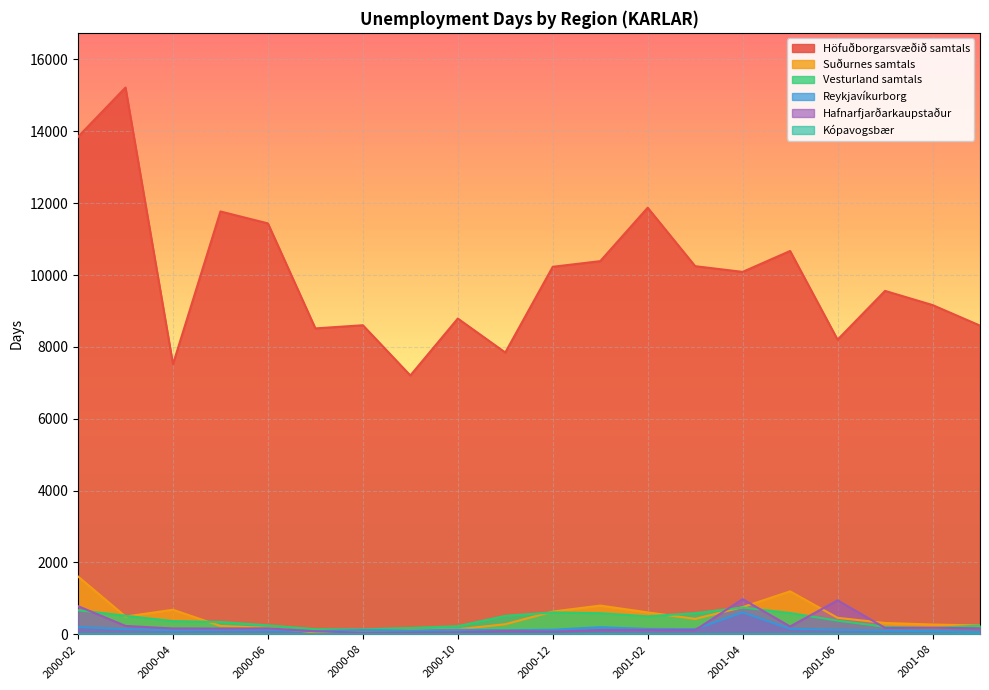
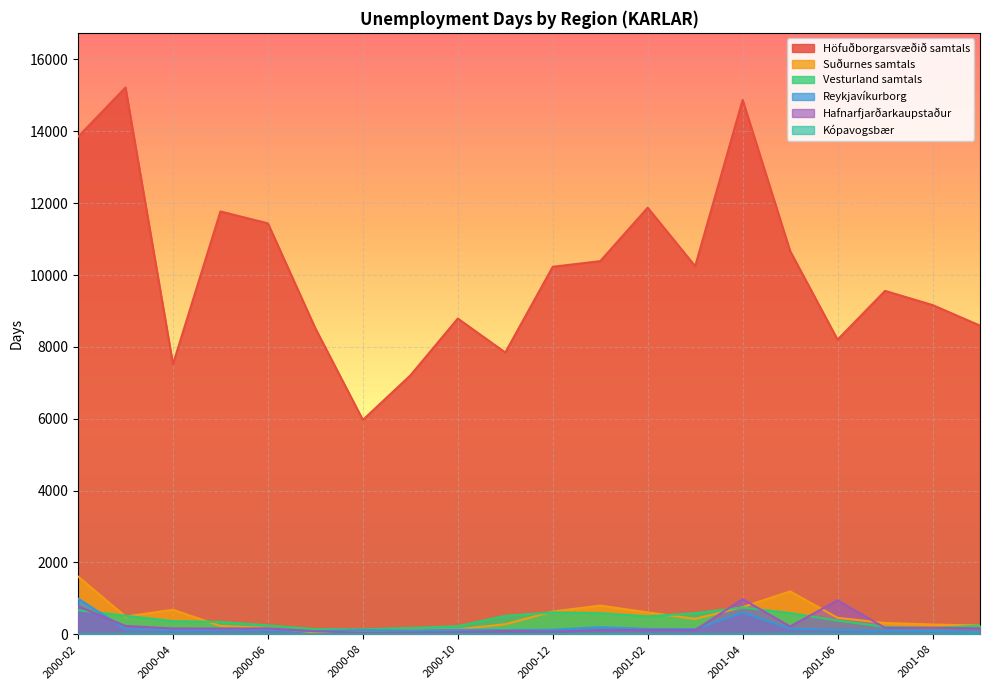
  {
    "Höfuðborgarsvæðið samtals": {
      "2000-02": 13800,
      "2000-04": 7500,
      "2000-06": 11400,
-     "2000-08": 8600,
+     "2000-08": 6000,
      "2000-10": 8800,
      "2000-12": 10200,
      "2001-02": 11900,
-     "2001-04": 10100,
+     "2001-04": 14900,
      "2001-06": 8200,
      "2001-08": 9200
    },
    "Suðurnes samtals": {
      "2000-02": 1600,
      "2000-04": 700,
      "2001-02": 600,
      "2001-06": 500,
      "2001-08": 300
    },
    "Reykjavíkurborg": {
-     "2000-02": 200,
+     "2000-02": 1000,
      "2001-04": 600,
      "2001-06": 100,
      "2001-08": 100
    },
    "Hafnarfjarðarkaupstaður": {
      "2000-02": 800,
      "2001-04": 1000,
      "2001-06": 900
    }
  }
